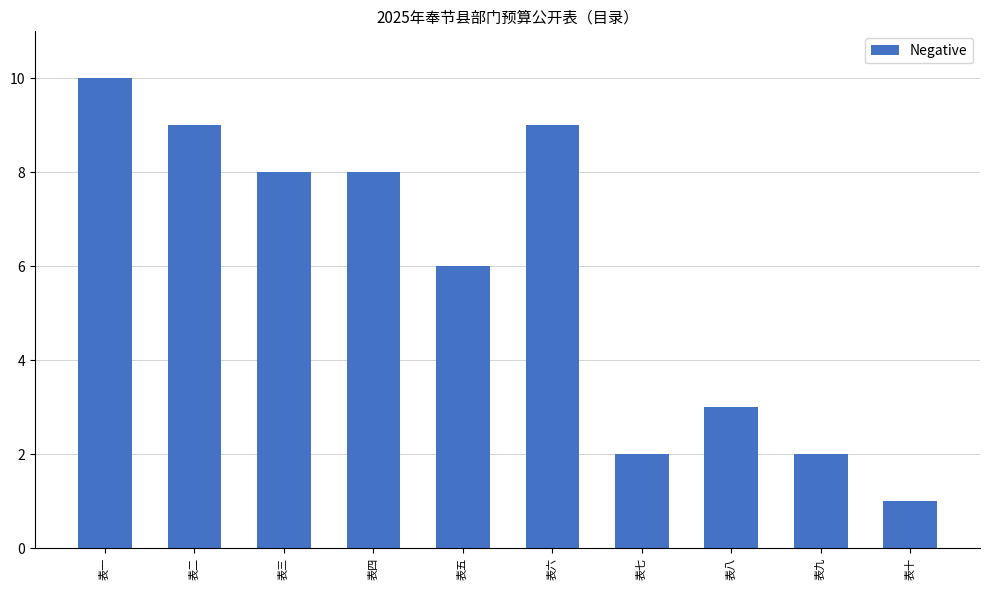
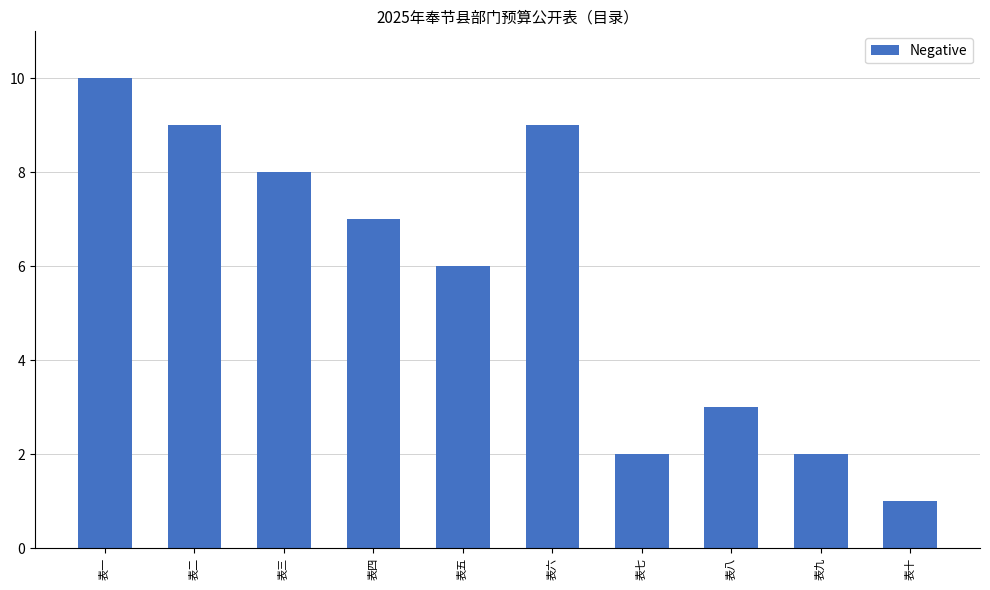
  {
    "表一": 10,
    "表二": 9,
    "表三": 8,
-   "表四": 8,
+   "表四": 7,
    "表五": 6,
    "表六": 9,
    "表七": 2,
    "表八": 3,
    "表九": 2,
    "表十": 1
  }
